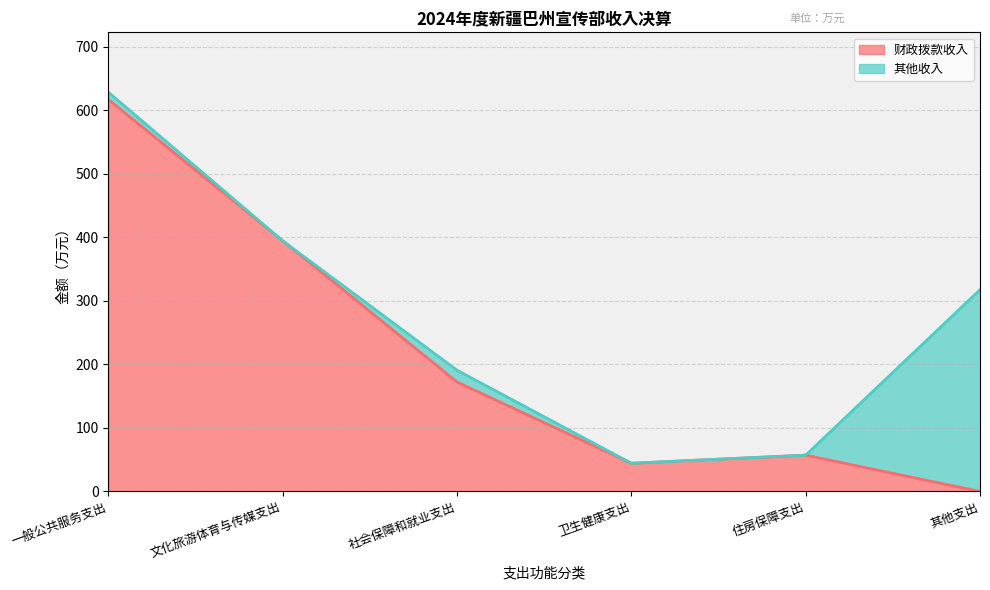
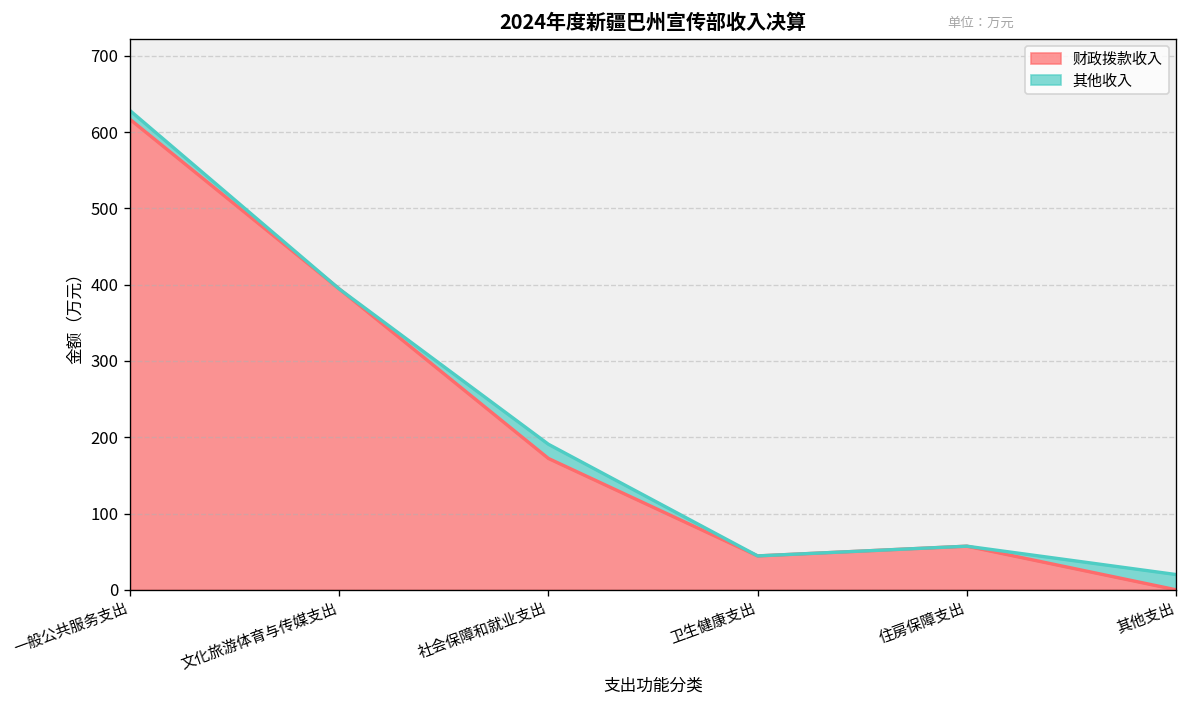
  {
    "财政拨款收入": {
      "一般公共服务支出": 620,
      "社会保障和就业支出": 170,
      "其他支出": 0
    },
    "其他收入": {
      "一般公共服务支出": 10,
      "社会保障和就业支出": 20,
-     "其他支出": 320
+     "其他支出": 20
    }
  }
